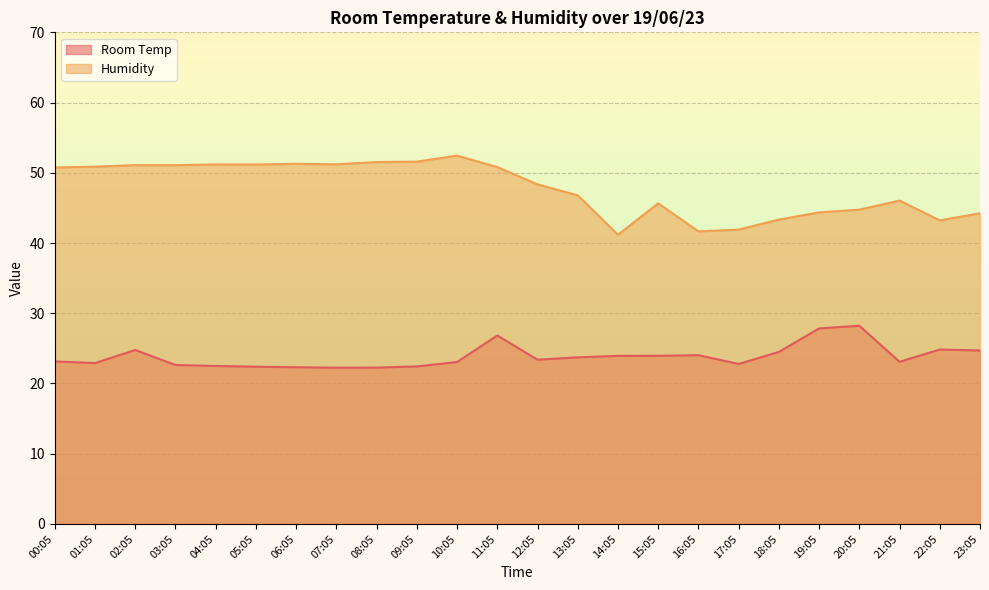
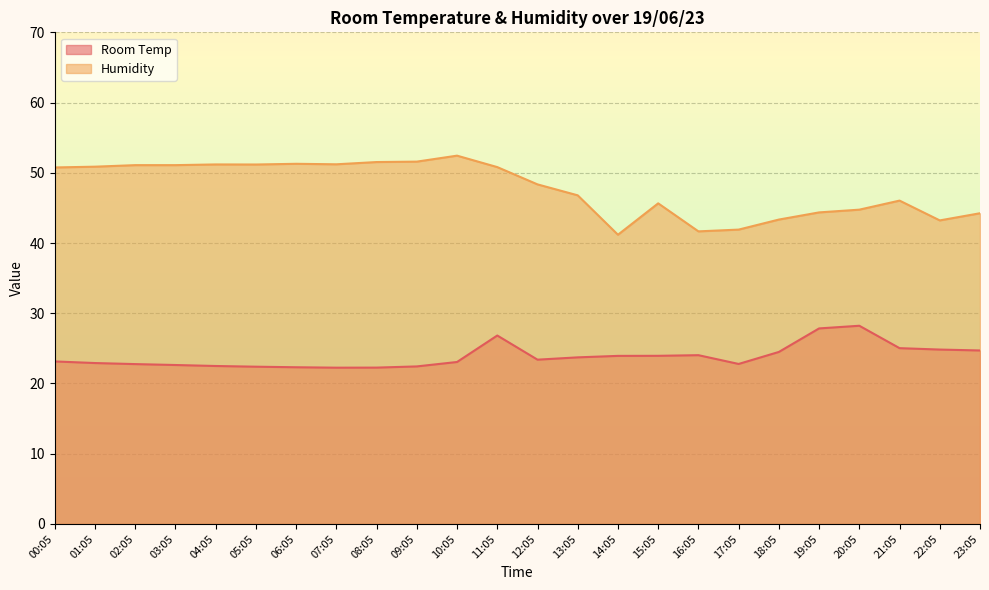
  {
    "Room Temp": {
      "00:05": 23,
      "01:05": 23,
-     "02:05": 25,
+     "02:05": 23,
      "03:05": 23,
      "04:05": 22,
      "05:05": 22,
      "06:05": 22,
      "07:05": 22,
      "08:05": 22,
      "09:05": 22,
      "10:05": 23,
      "11:05": 27,
      "12:05": 23,
      "13:05": 24,
      "14:05": 24,
      "15:05": 24,
      "16:05": 24,
      "17:05": 23,
      "18:05": 24,
      "19:05": 28,
      "20:05": 28,
-     "21:05": 23,
+     "21:05": 25,
      "22:05": 25,
      "23:05": 25
    },
    "Humidity": {
      "00:05": 51,
      "01:05": 51,
      "02:05": 51,
      "03:05": 51,
      "04:05": 51,
      "05:05": 51,
      "06:05": 51,
      "07:05": 51,
      "08:05": 52,
      "09:05": 52,
      "10:05": 52,
      "11:05": 51,
      "12:05": 48,
      "13:05": 47,
      "14:05": 41,
      "15:05": 46,
      "16:05": 42,
      "17:05": 42,
      "18:05": 43,
      "19:05": 44,
      "20:05": 45,
      "21:05": 46,
      "22:05": 43,
      "23:05": 44
    }
  }
